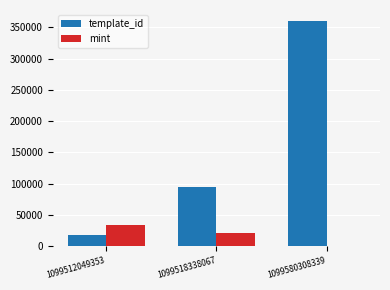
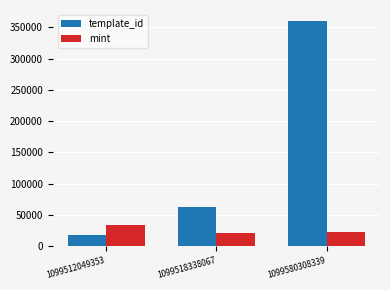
  {
    "template_id": {
      "1099512049353": 20000,
-     "1099518338067": 90000,
+     "1099518338067": 60000,
      "1099580308339": 360000
    },
    "mint": {
      "1099512049353": 30000,
      "1099518338067": 20000,
-     "1099580308339": 0
+     "1099580308339": 20000
    }
  }
